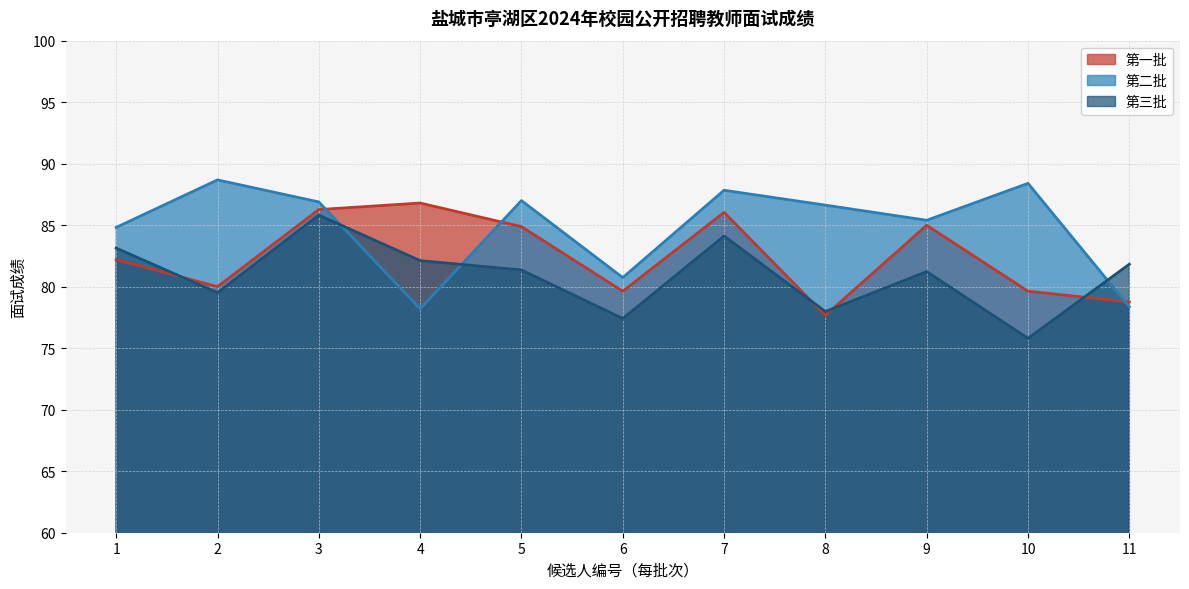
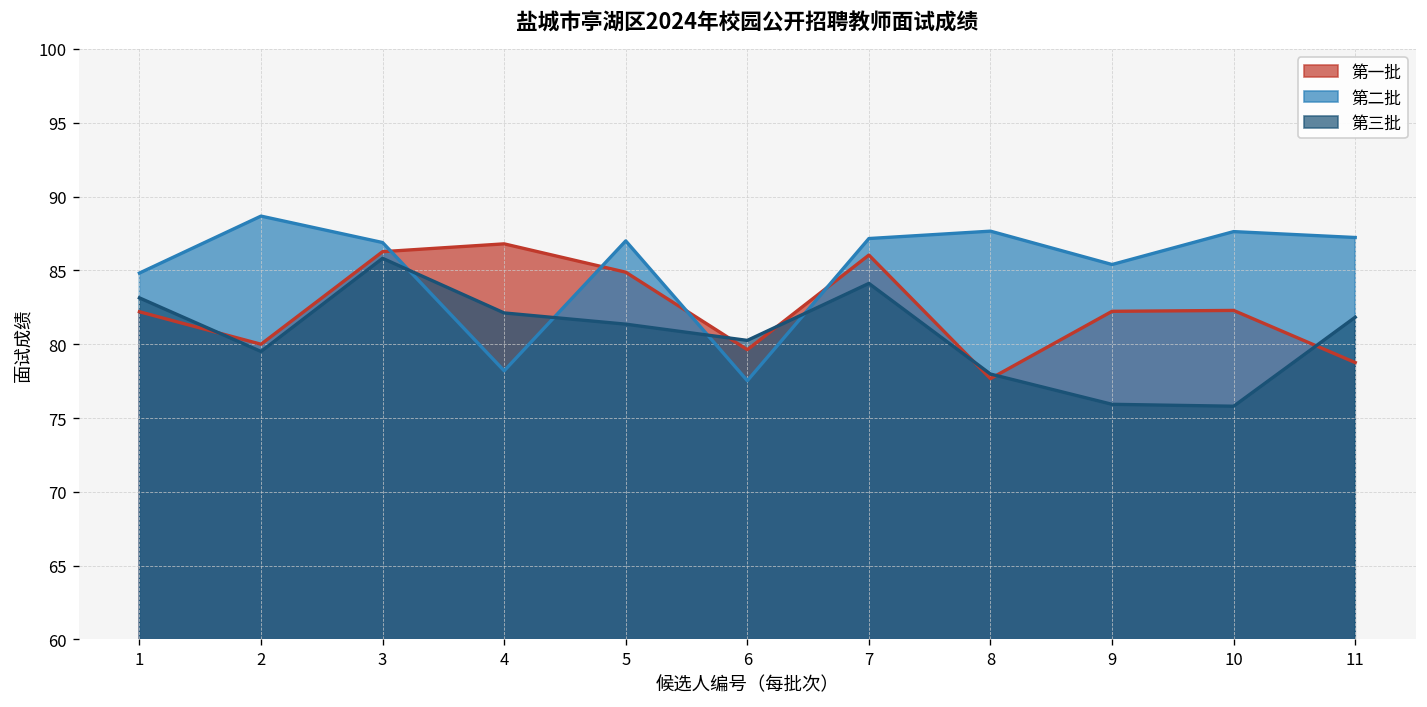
  {
    "第一批": {
      "1": 82.2,
      "2": 80.0,
      "3": 86.3,
      "4": 86.8,
      "5": 84.9,
      "6": 79.6,
      "7": 86.0,
      "8": 77.7,
-     "9": 85.0,
-     "10": 79.6,
+     "9": 82.2,
+     "10": 82.3,
      "11": 78.8
    },
    "第二批": {
      "1": 84.8,
      "2": 88.7,
      "3": 86.9,
      "4": 78.2,
      "5": 87.0,
-     "6": 80.7,
-     "7": 87.8,
-     "8": 86.6,
+     "6": 77.5,
+     "7": 87.2,
+     "8": 87.7,
      "9": 85.4,
-     "10": 88.4,
-     "11": 78.4
+     "10": 87.6,
+     "11": 87.2
    },
    "第三批": {
      "1": 83.1,
      "2": 79.5,
      "3": 85.8,
      "4": 82.1,
      "5": 81.4,
-     "6": 77.4,
+     "6": 80.3,
      "7": 84.1,
      "8": 78.0,
-     "9": 81.2,
+     "9": 75.9,
      "10": 75.8,
      "11": 81.8
    }
  }
